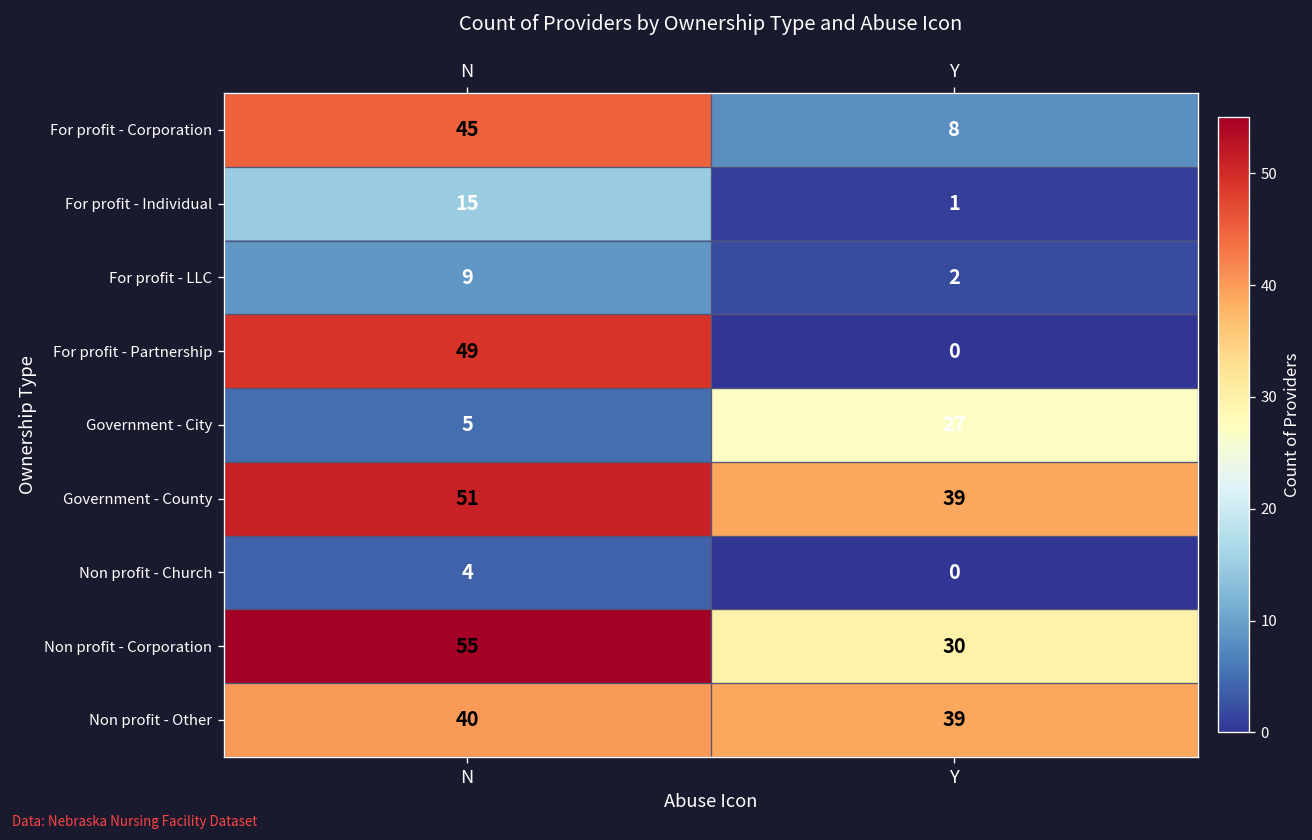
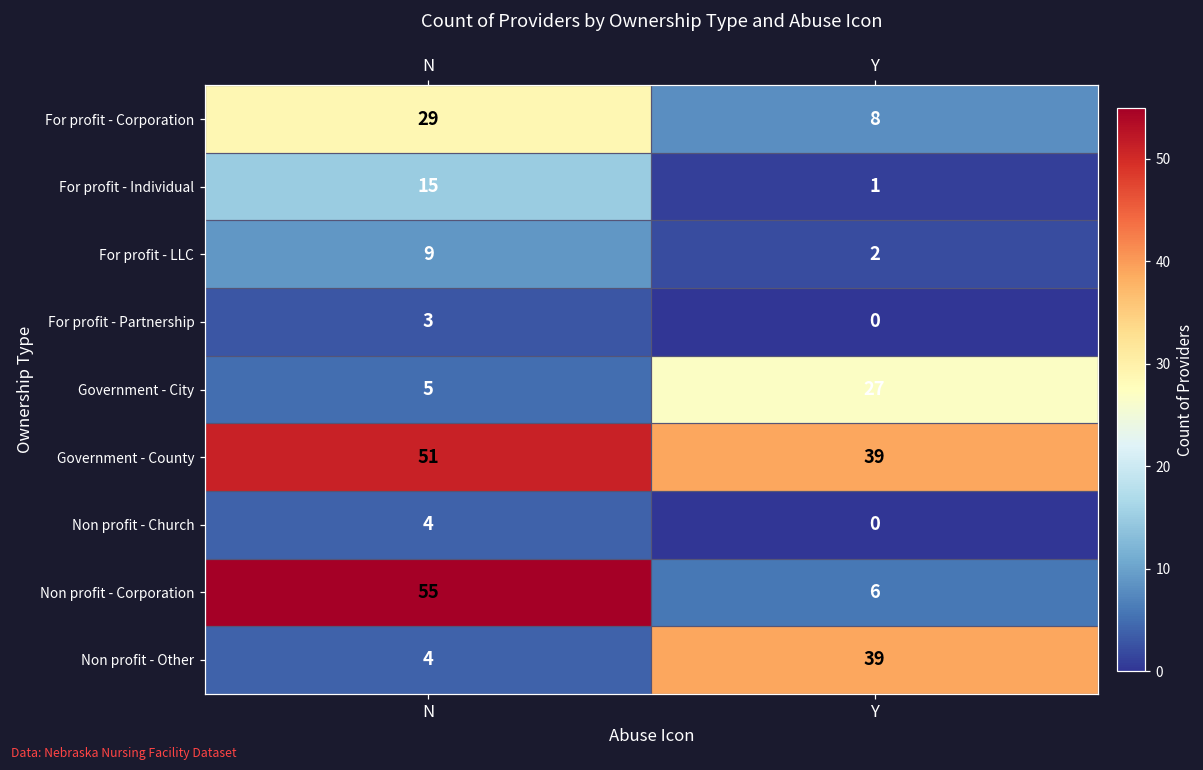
  {
    "For profit - Corporation": {
-     "N": 45,
+     "N": 29,
      "Y": 8
    },
    "For profit - Individual": {
      "N": 15,
      "Y": 1
    },
    "For profit - LLC": {
      "N": 9,
      "Y": 2
    },
    "For profit - Partnership": {
-     "N": 49,
+     "N": 3,
      "Y": 0
    },
    "Government - City": {
      "N": 5,
      "Y": 27
    },
    "Government - County": {
      "N": 51,
      "Y": 39
    },
    "Non profit - Church": {
      "N": 4,
      "Y": 0
    },
    "Non profit - Corporation": {
      "N": 55,
-     "Y": 30
+     "Y": 6
    },
    "Non profit - Other": {
-     "N": 40,
+     "N": 4,
      "Y": 39
    }
  }
